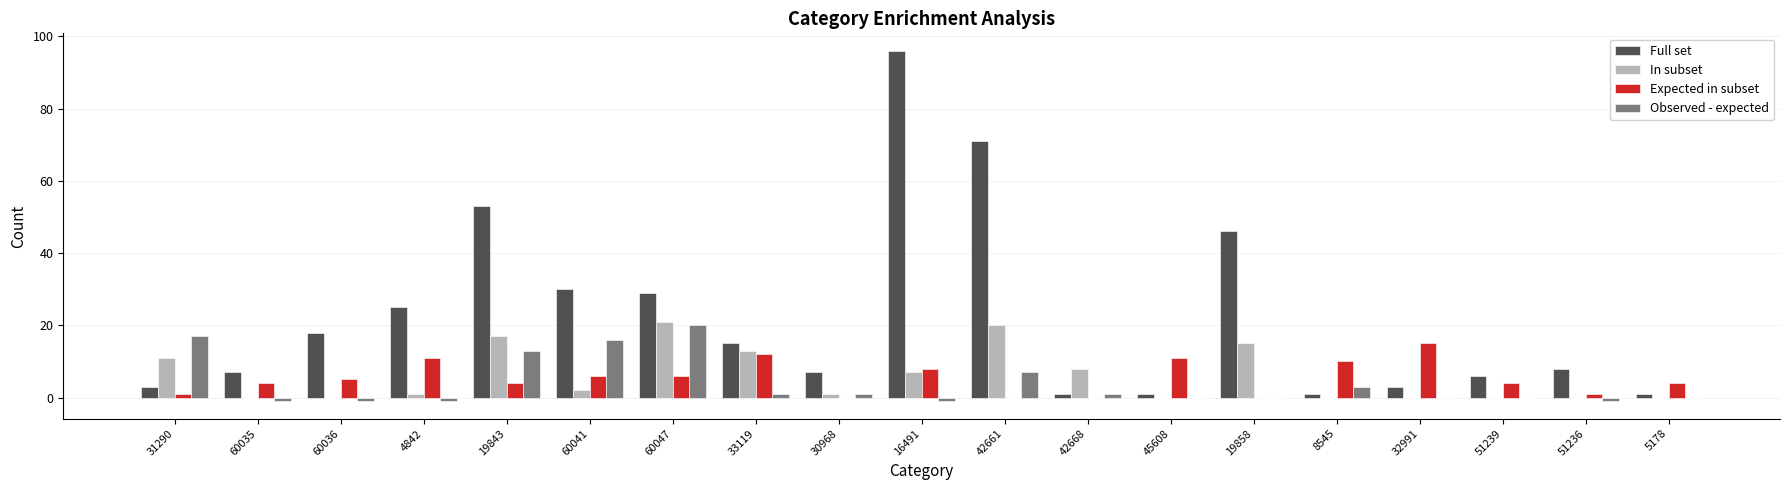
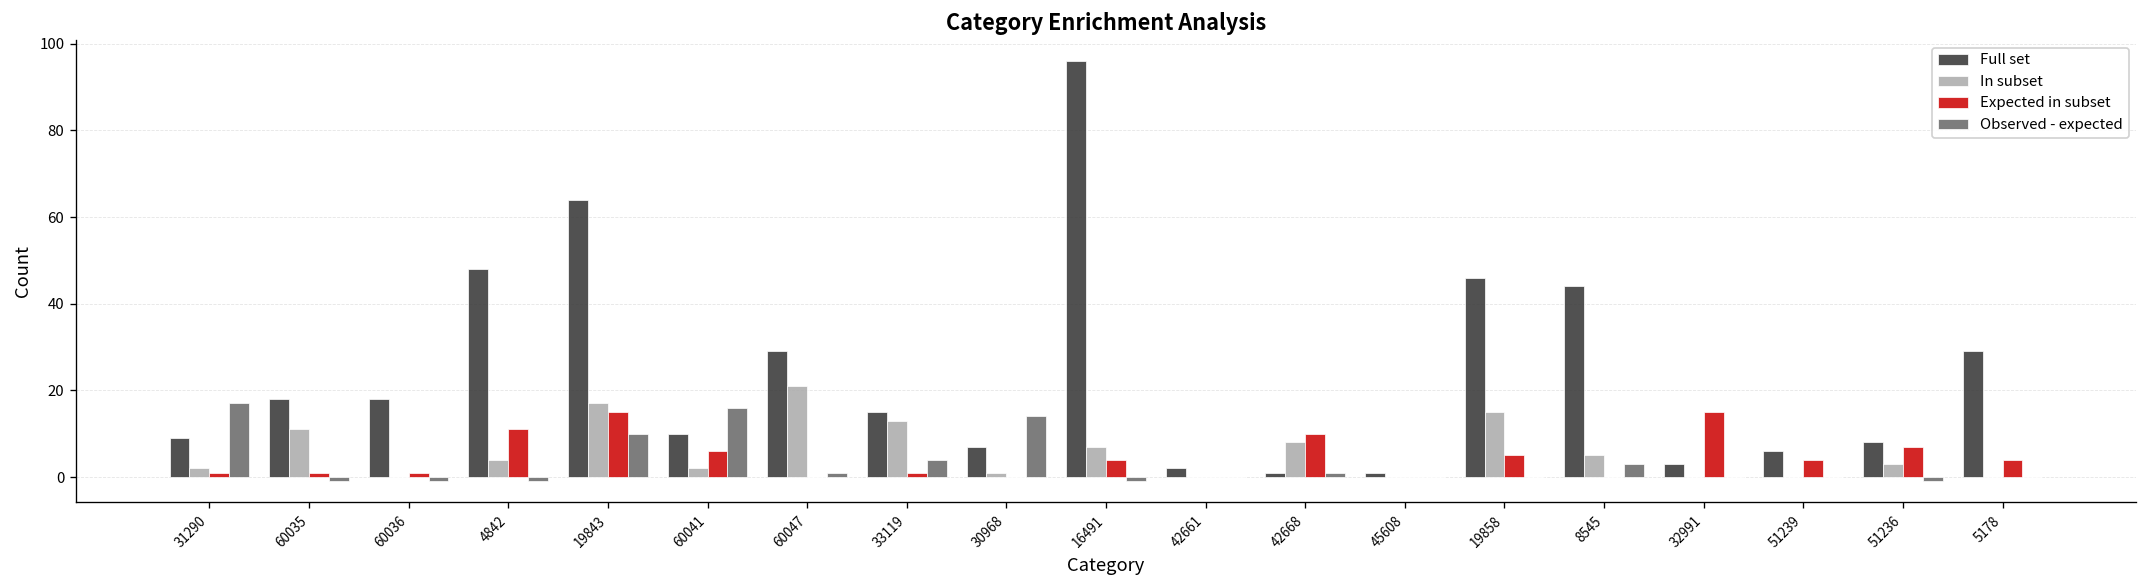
  {
    "Full set": {
-     "31290": 3,
-     "60035": 7,
+     "31290": 9,
+     "60035": 18,
      "60036": 18,
-     "4842": 25,
-     "19843": 53,
-     "60041": 30,
+     "4842": 48,
+     "19843": 64,
+     "60041": 10,
      "60047": 29,
      "33119": 15,
      "30968": 7,
      "16491": 96,
-     "42661": 71,
+     "42661": 2,
      "42668": 1,
      "45608": 1,
      "19858": 46,
-     "8545": 1,
+     "8545": 44,
      "32991": 3,
      "51239": 6,
      "51236": 8,
-     "5178": 1
+     "5178": 29
    },
    "In subset": {
-     "31290": 11,
-     "60035": 0,
+     "31290": 2,
+     "60035": 11,
      "60036": 0,
-     "4842": 1,
+     "4842": 4,
      "19843": 17,
      "60041": 2,
      "60047": 21,
      "33119": 13,
      "30968": 1,
      "16491": 7,
-     "42661": 20,
+     "42661": 0,
      "42668": 8,
      "45608": 0,
      "19858": 15,
-     "8545": 0,
+     "8545": 5,
      "32991": 0,
      "51239": 0,
-     "51236": 0,
+     "51236": 3,
      "5178": 0
    },
    "Expected in subset": {
      "31290": 1,
-     "60035": 4,
-     "60036": 5,
+     "60035": 1,
+     "60036": 1,
      "4842": 11,
-     "19843": 4,
+     "19843": 15,
      "60041": 6,
-     "60047": 6,
-     "33119": 12,
+     "60047": 0,
+     "33119": 1,
      "30968": 0,
-     "16491": 8,
+     "16491": 4,
      "42661": 0,
-     "42668": 0,
-     "45608": 11,
-     "19858": 0,
-     "8545": 10,
+     "42668": 10,
+     "45608": 0,
+     "19858": 5,
+     "8545": 0,
      "32991": 15,
      "51239": 4,
-     "51236": 1,
+     "51236": 7,
      "5178": 4
    },
    "Observed - expected": {
      "31290": 17,
      "60035": -1,
      "60036": -1,
      "4842": -1,
-     "19843": 13,
+     "19843": 10,
      "60041": 16,
-     "60047": 20,
-     "33119": 1,
-     "30968": 1,
+     "60047": 1,
+     "33119": 4,
+     "30968": 14,
      "16491": -1,
-     "42661": 7,
+     "42661": 0,
      "42668": 1,
      "45608": 0,
      "19858": 0,
      "8545": 3,
      "32991": 0,
      "51239": 0,
      "51236": -1,
      "5178": 0
    }
  }
